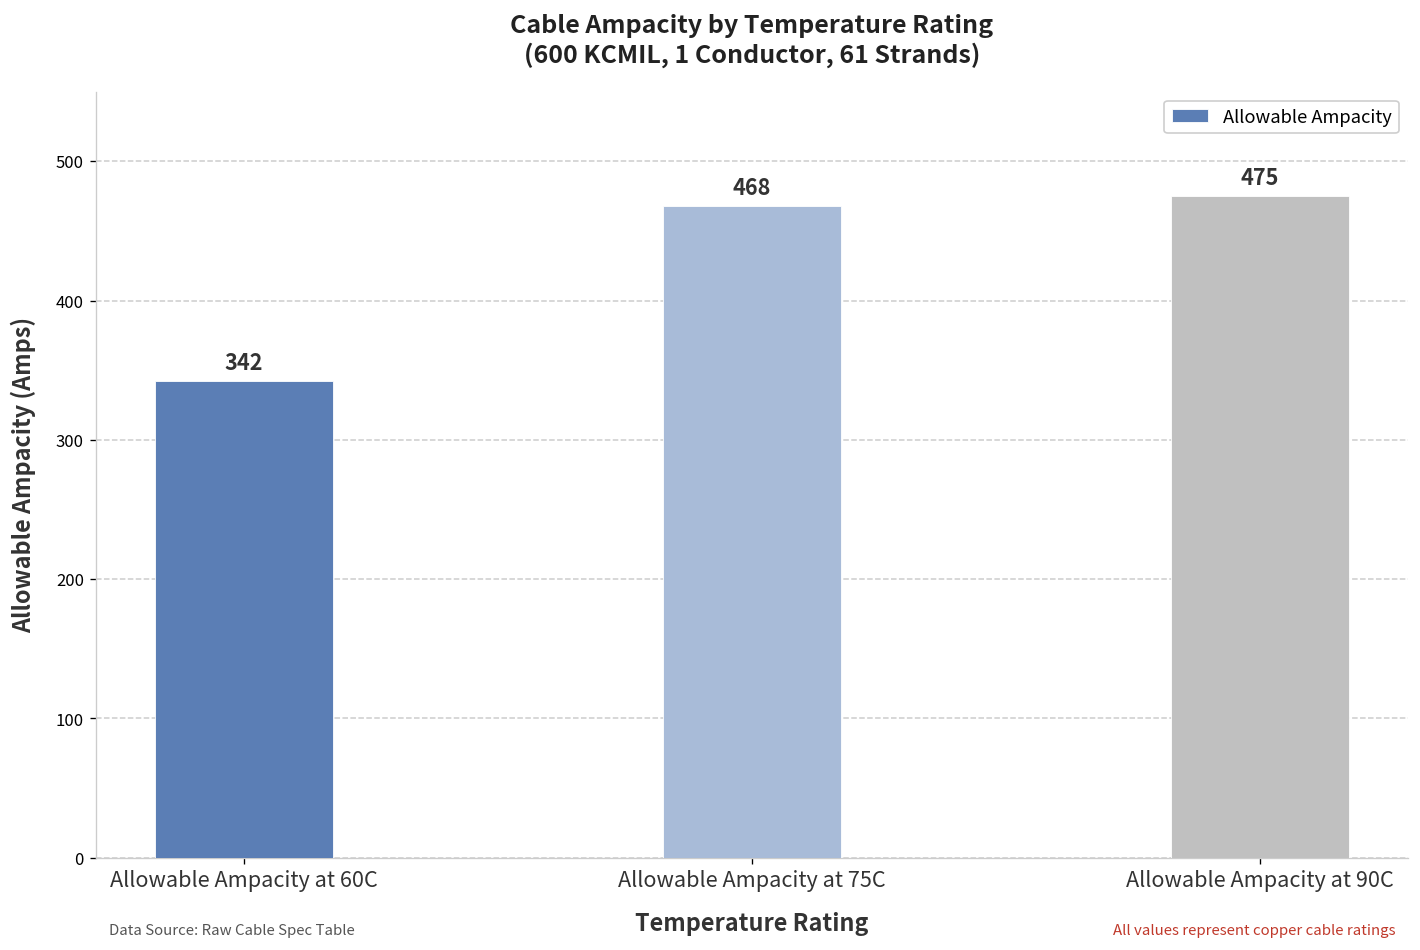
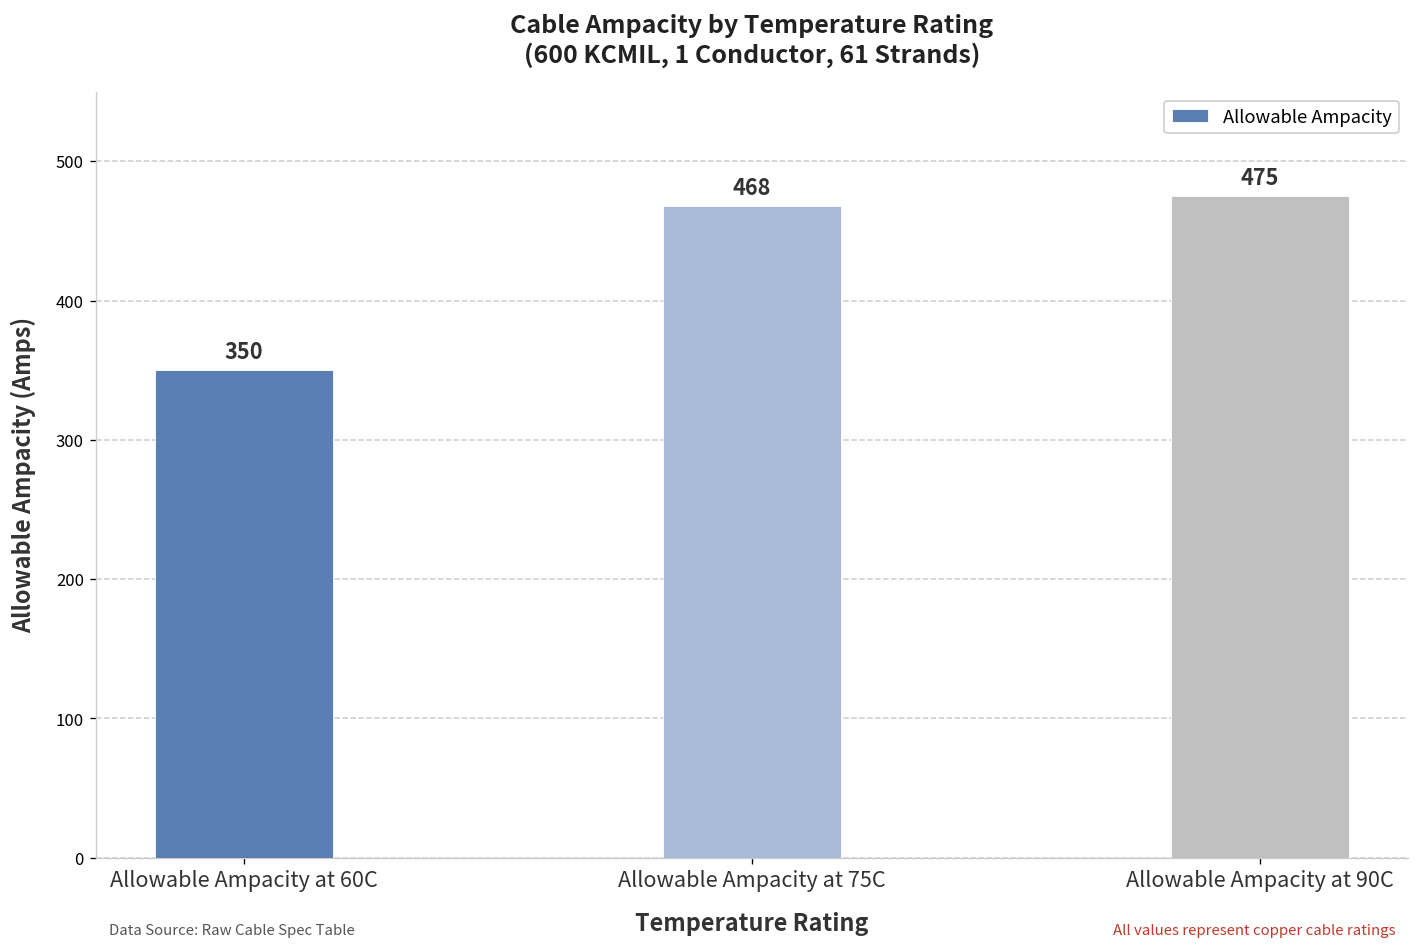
  {
-   "Allowable Ampacity at 60C": 342,
+   "Allowable Ampacity at 60C": 350,
    "Allowable Ampacity at 75C": 468,
    "Allowable Ampacity at 90C": 475
  }
